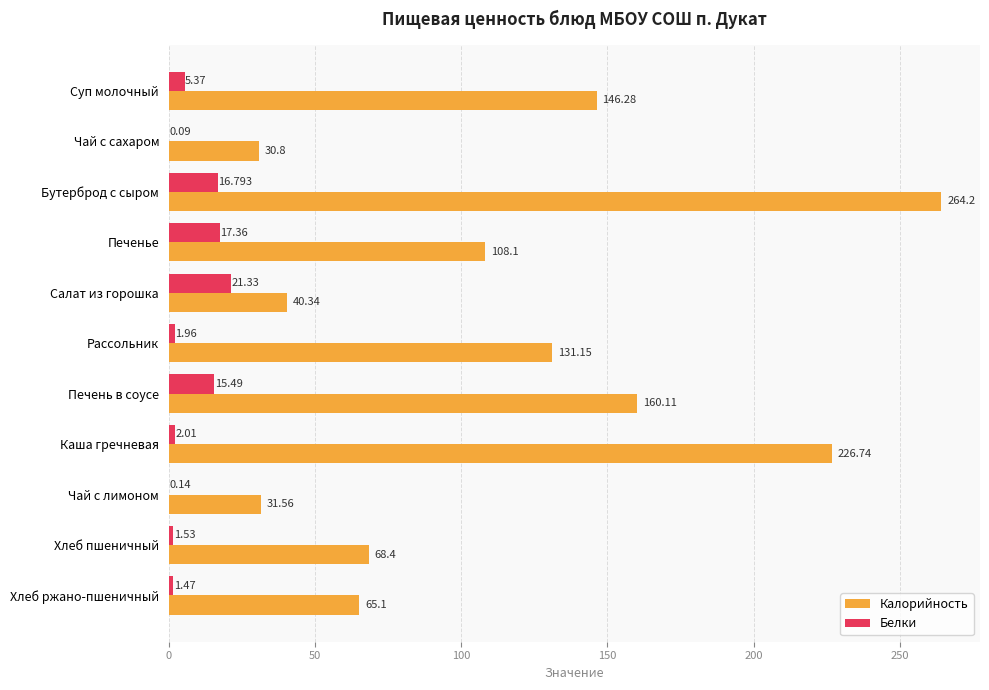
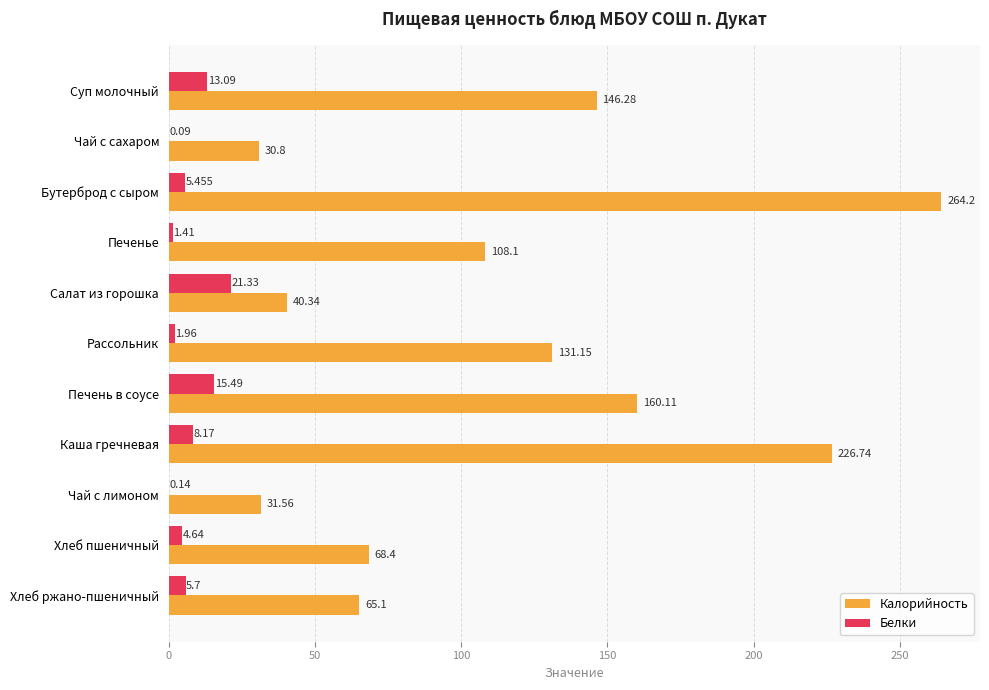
  {
    "Калорийность": {
      "Суп молочный": 146.28,
      "Чай с сахаром": 30.8,
      "Бутерброд с сыром": 264.2,
      "Печенье": 108.1,
      "Салат из горошка": 40.34,
      "Рассольник": 131.15,
      "Печень в соусе": 160.11,
      "Каша гречневая": 226.74,
      "Чай с лимоном": 31.56,
      "Хлеб пшеничный": 68.4,
      "Хлеб ржано-пшеничный": 65.1
    },
    "Белки": {
-     "Суп молочный": 5.37,
+     "Суп молочный": 13.09,
      "Чай с сахаром": 0.09,
-     "Бутерброд с сыром": 16.793,
-     "Печенье": 17.36,
+     "Бутерброд с сыром": 5.455,
+     "Печенье": 1.41,
      "Салат из горошка": 21.33,
      "Рассольник": 1.96,
      "Печень в соусе": 15.49,
-     "Каша гречневая": 2.01,
+     "Каша гречневая": 8.17,
      "Чай с лимоном": 0.14,
-     "Хлеб пшеничный": 1.53,
-     "Хлеб ржано-пшеничный": 1.47
+     "Хлеб пшеничный": 4.64,
+     "Хлеб ржано-пшеничный": 5.7
    }
  }
